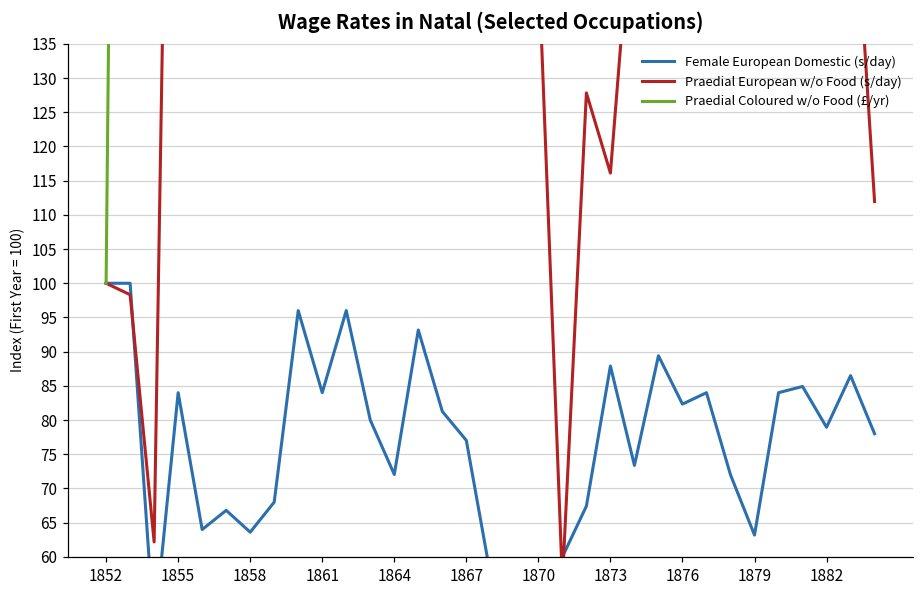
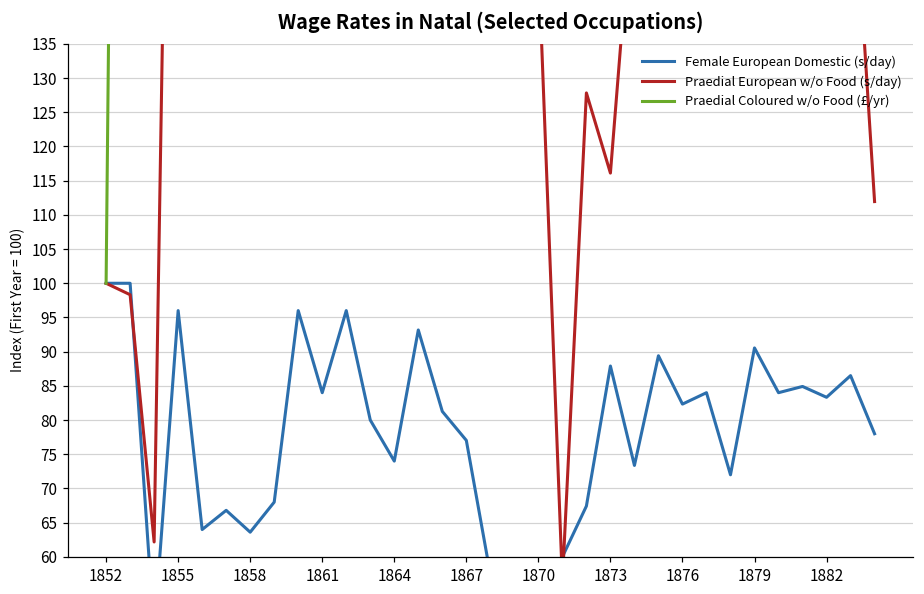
  {
    "Female European Domestic (s/day)": {
-     "1855": 84,
+     "1855": 96,
      "1858": 64,
      "1861": 84,
-     "1864": 72,
+     "1864": 74,
      "1867": 77,
      "1873": 88,
      "1876": 82,
-     "1879": 63,
-     "1882": 79
+     "1879": 91,
+     "1882": 83
    },
    "Praedial European w/o Food (s/day)": {
      "1873": 116
    }
  }
